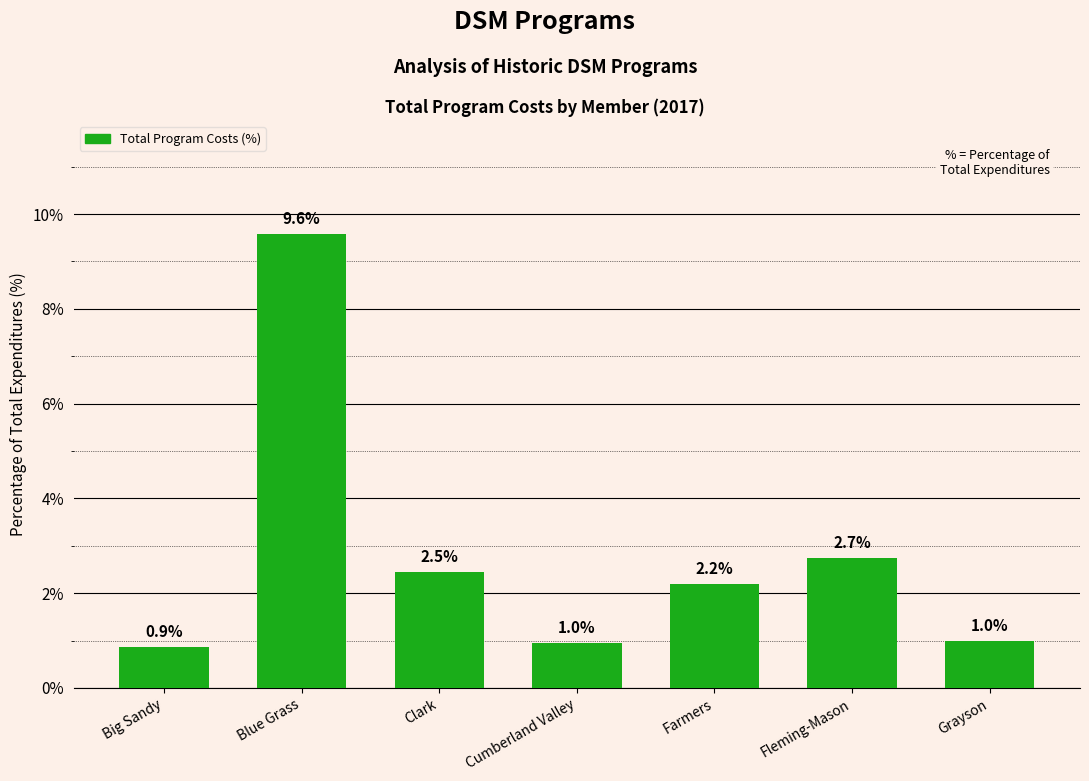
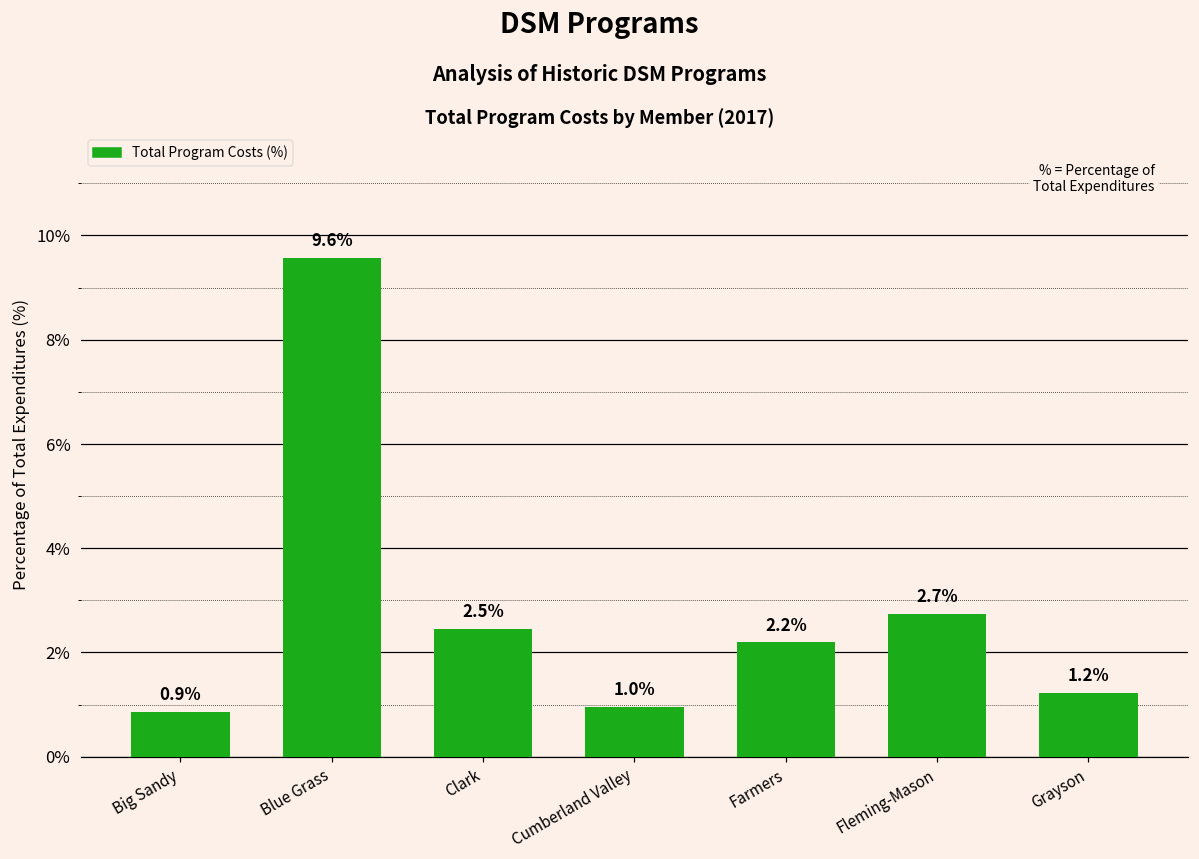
  {
    "Big Sandy": "0.9%",
    "Blue Grass": "9.6%",
    "Clark": "2.5%",
    "Cumberland Valley": "1.0%",
    "Farmers": "2.2%",
    "Fleming-Mason": "2.7%",
-   "Grayson": "1.0%"
+   "Grayson": "1.2%"
  }
